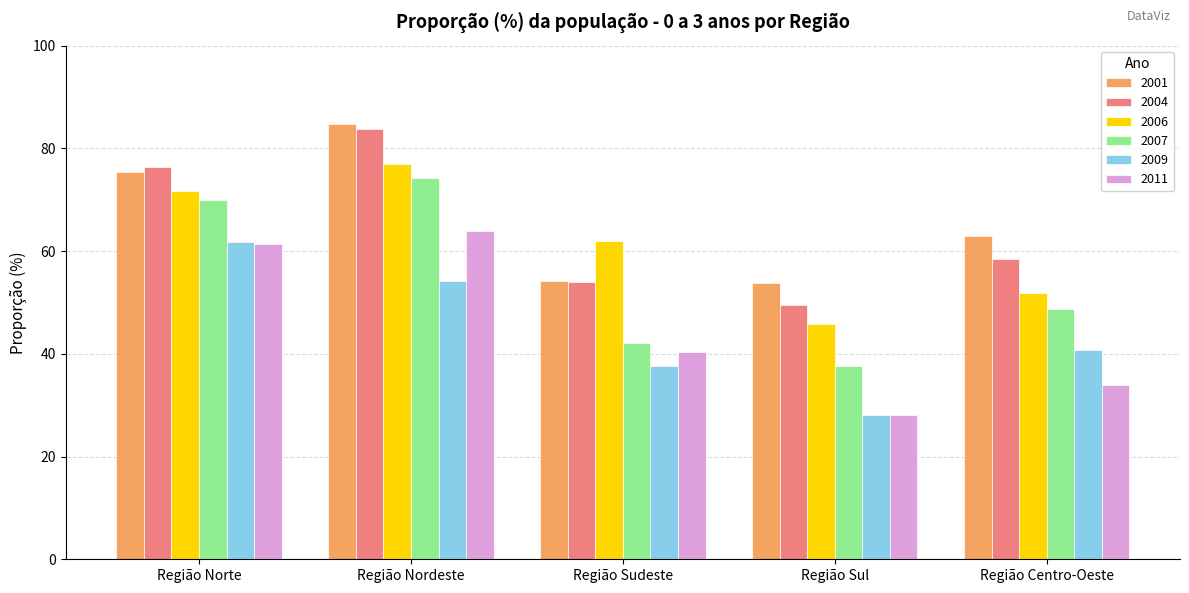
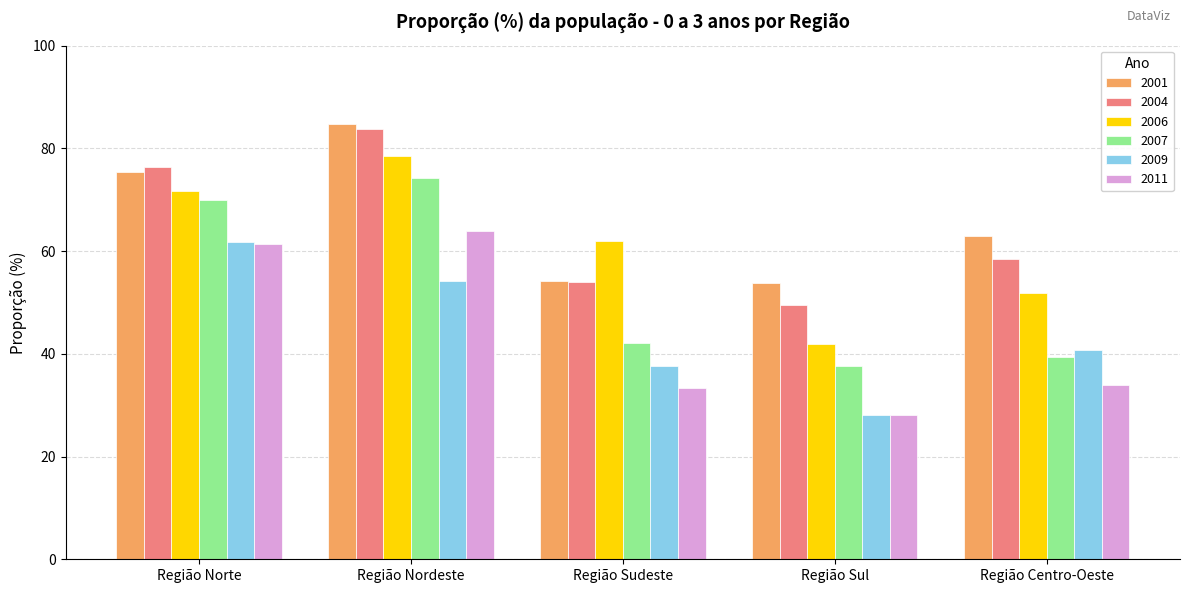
  {
    "2006": {
      "Região Norte": 72,
-     "Região Nordeste": 77,
+     "Região Nordeste": 79,
      "Região Sudeste": 62,
-     "Região Sul": 46,
+     "Região Sul": 42,
      "Região Centro-Oeste": 52
    },
    "2007": {
      "Região Norte": 70,
      "Região Nordeste": 74,
      "Região Sudeste": 42,
      "Região Sul": 38,
-     "Região Centro-Oeste": 49
+     "Região Centro-Oeste": 39
    },
    "2009": {
      "Região Norte": 62,
      "Região Nordeste": 54,
      "Região Sudeste": 38,
      "Região Sul": 28,
      "Região Centro-Oeste": 41
    },
    "2011": {
      "Região Norte": 61,
      "Região Nordeste": 64,
-     "Região Sudeste": 40,
+     "Região Sudeste": 33,
      "Região Sul": 28,
      "Região Centro-Oeste": 34
    }
  }
